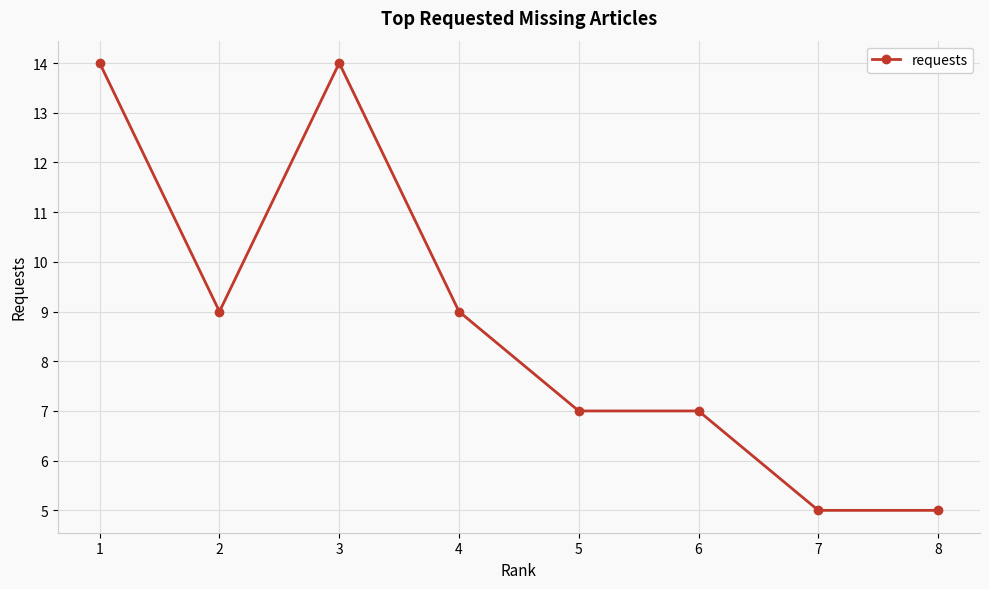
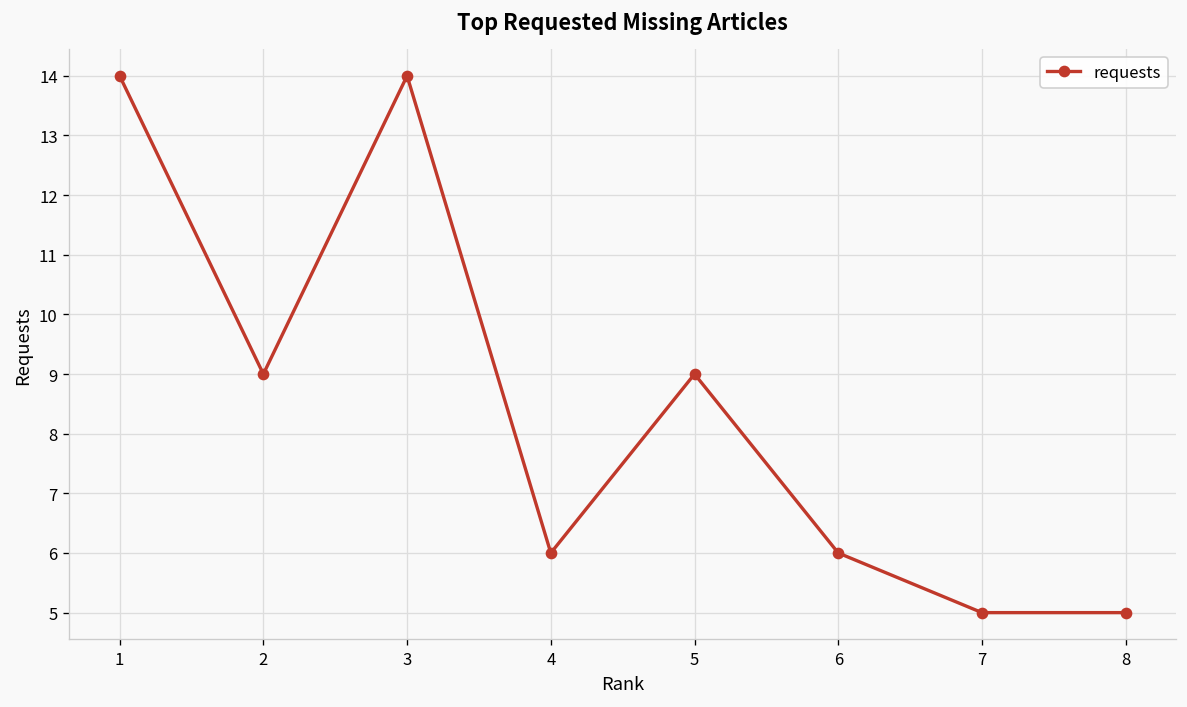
  {
    "1": 14,
    "2": 9,
    "3": 14,
-   "4": 9,
-   "5": 7,
-   "6": 7,
+   "4": 6,
+   "5": 9,
+   "6": 6,
    "7": 5,
    "8": 5
  }
